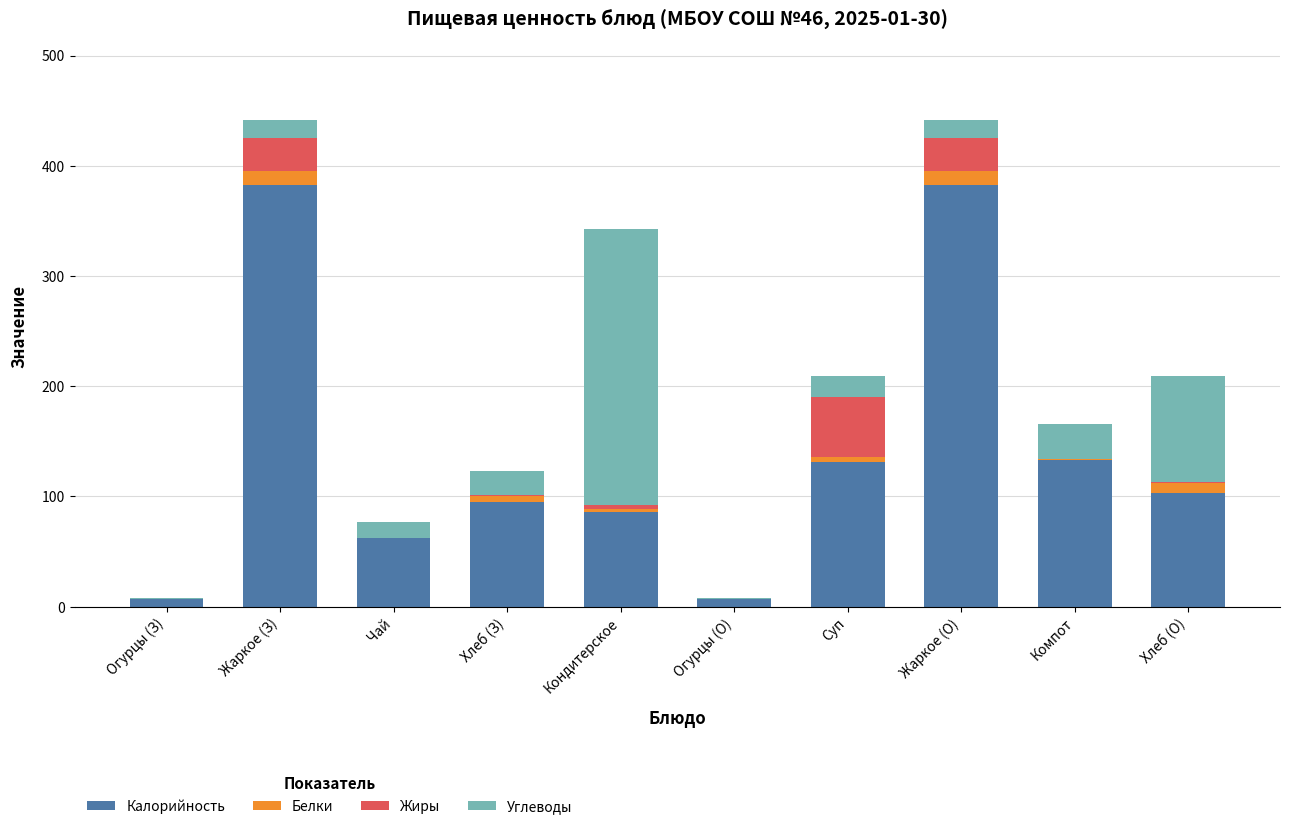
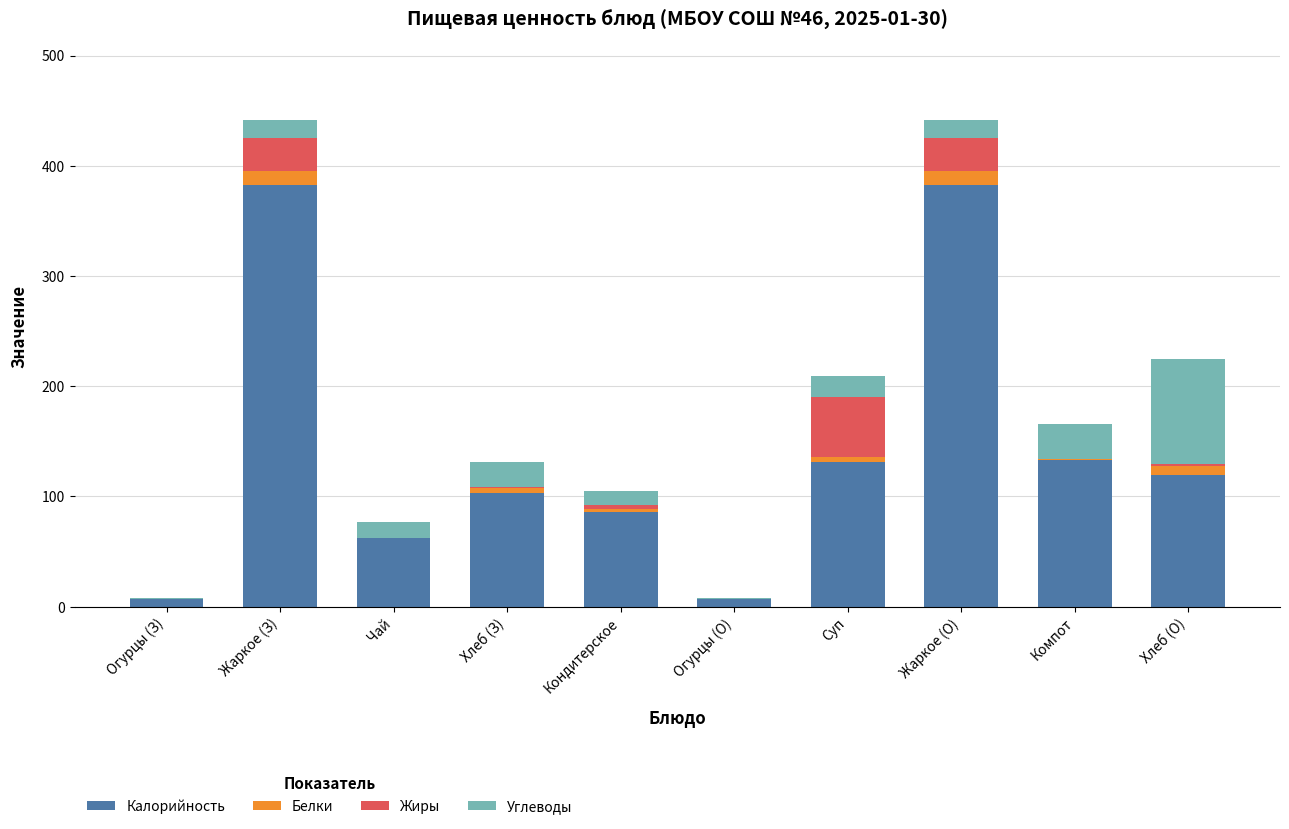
  {
    "Калорийность": {
      "Огурцы (З)": 7,
      "Жаркое (З)": 383,
      "Чай": 62,
-     "Хлеб (З)": 95,
+     "Хлеб (З)": 103,
      "Кондитерское": 86,
      "Огурцы (О)": 7,
      "Суп": 131,
      "Жаркое (О)": 383,
      "Компот": 133,
-     "Хлеб (О)": 103
+     "Хлеб (О)": 119
    },
    "Белки": {
      "Огурцы (З)": 0,
      "Жаркое (З)": 12,
      "Чай": 0,
      "Хлеб (З)": 5,
      "Кондитерское": 3,
      "Огурцы (О)": 0,
      "Суп": 5,
      "Жаркое (О)": 12,
      "Хлеб (О)": 9
    },
    "Жиры": {
      "Огурцы (З)": 0,
      "Жаркое (З)": 30,
      "Чай": 0,
      "Кондитерское": 3,
      "Огурцы (О)": 0,
      "Суп": 54,
      "Жаркое (О)": 30,
      "Компот": 0
    },
    "Углеводы": {
      "Жаркое (З)": 17,
      "Чай": 15,
      "Хлеб (З)": 22,
-     "Кондитерское": 251,
+     "Кондитерское": 13,
      "Суп": 19,
      "Жаркое (О)": 17,
      "Компот": 32,
      "Хлеб (О)": 96
    }
  }
